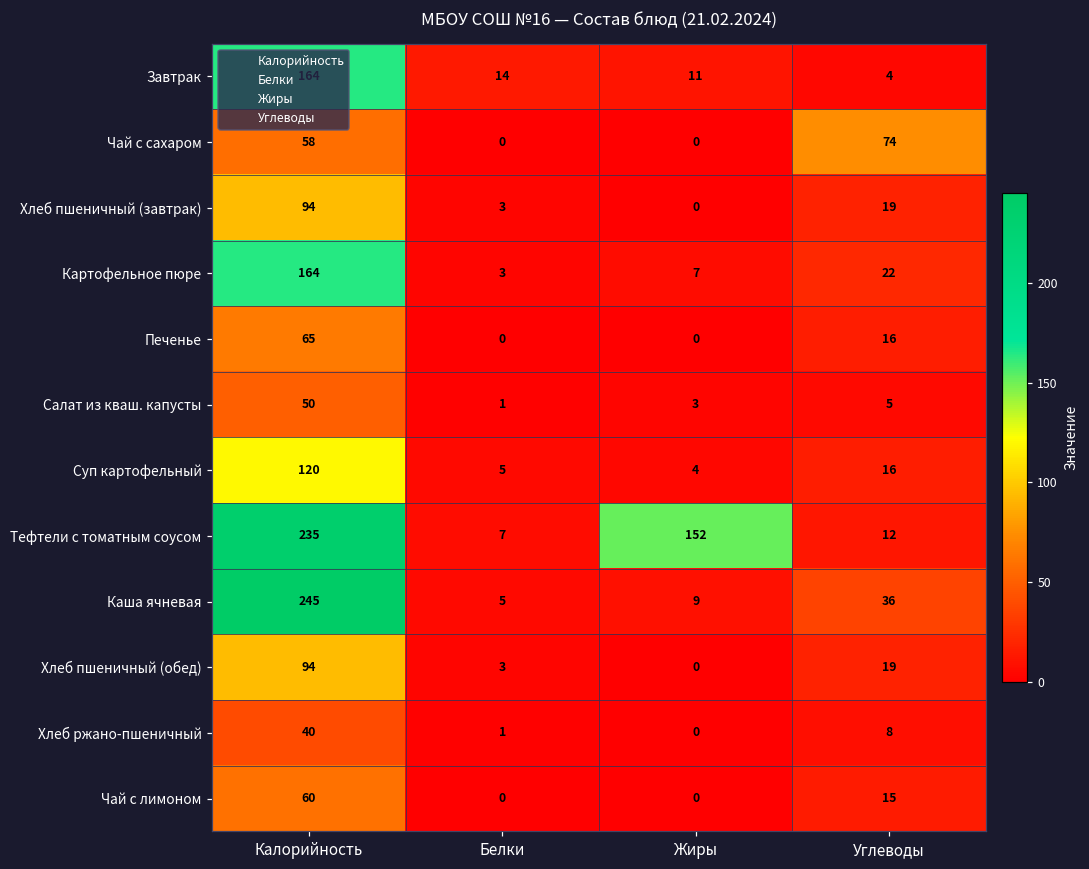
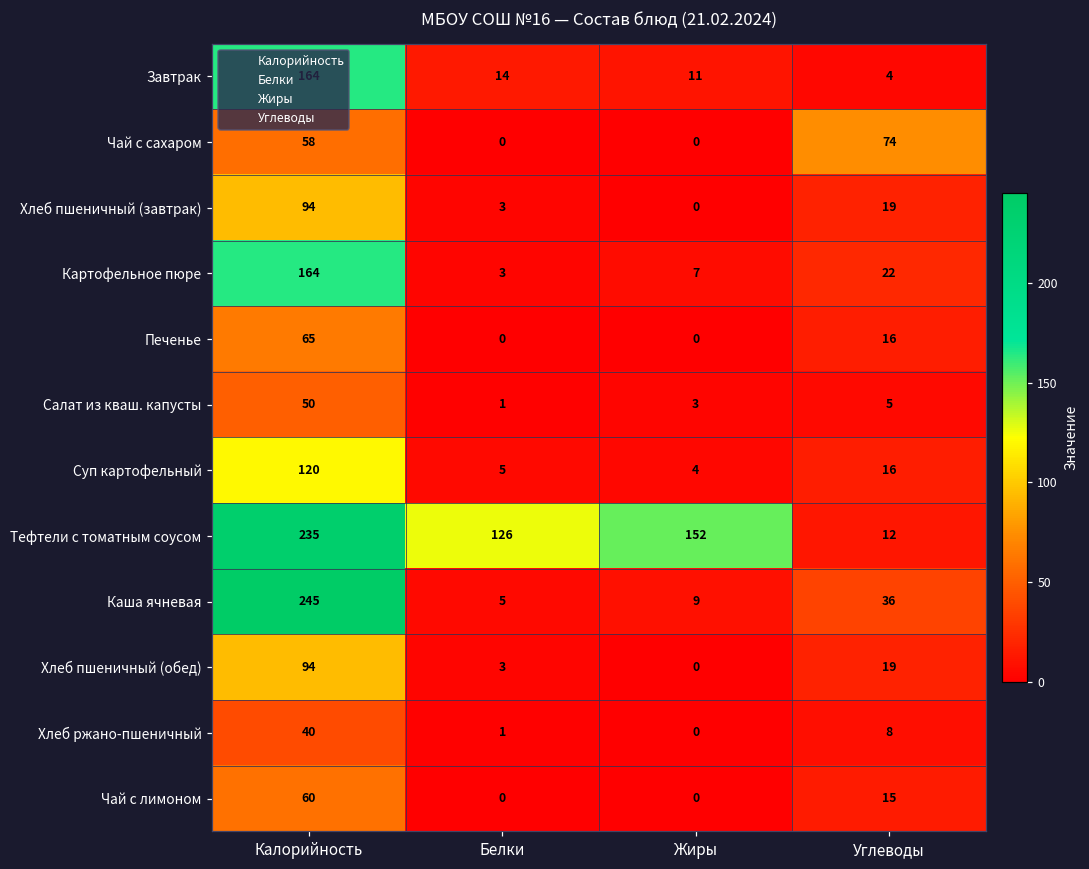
  {
    "Завтрак": {
      "Белки": 14,
      "Жиры": 11,
      "Углеводы": 4
    },
    "Чай с сахаром": {
      "Калорийность": 58,
      "Белки": 0,
      "Жиры": 0,
      "Углеводы": 74
    },
    "Хлеб пшеничный (завтрак)": {
      "Калорийность": 94,
      "Белки": 3,
      "Жиры": 0,
      "Углеводы": 19
    },
    "Картофельное пюре": {
      "Калорийность": 164,
      "Белки": 3,
      "Жиры": 7,
      "Углеводы": 22
    },
    "Печенье": {
      "Калорийность": 65,
      "Белки": 0,
      "Жиры": 0,
      "Углеводы": 16
    },
    "Салат из кваш. капусты": {
      "Калорийность": 50,
      "Белки": 1,
      "Жиры": 3,
      "Углеводы": 5
    },
    "Суп картофельный": {
      "Калорийность": 120,
      "Белки": 5,
      "Жиры": 4,
      "Углеводы": 16
    },
    "Тефтели с томатным соусом": {
      "Калорийность": 235,
-     "Белки": 7,
+     "Белки": 126,
      "Жиры": 152,
      "Углеводы": 12
    },
    "Каша ячневая": {
      "Калорийность": 245,
      "Белки": 5,
      "Жиры": 9,
      "Углеводы": 36
    },
    "Хлеб пшеничный (обед)": {
      "Калорийность": 94,
      "Белки": 3,
      "Жиры": 0,
      "Углеводы": 19
    },
    "Хлеб ржано-пшеничный": {
      "Калорийность": 40,
      "Белки": 1,
      "Жиры": 0,
      "Углеводы": 8
    },
    "Чай с лимоном": {
      "Калорийность": 60,
      "Белки": 0,
      "Жиры": 0,
      "Углеводы": 15
    }
  }
